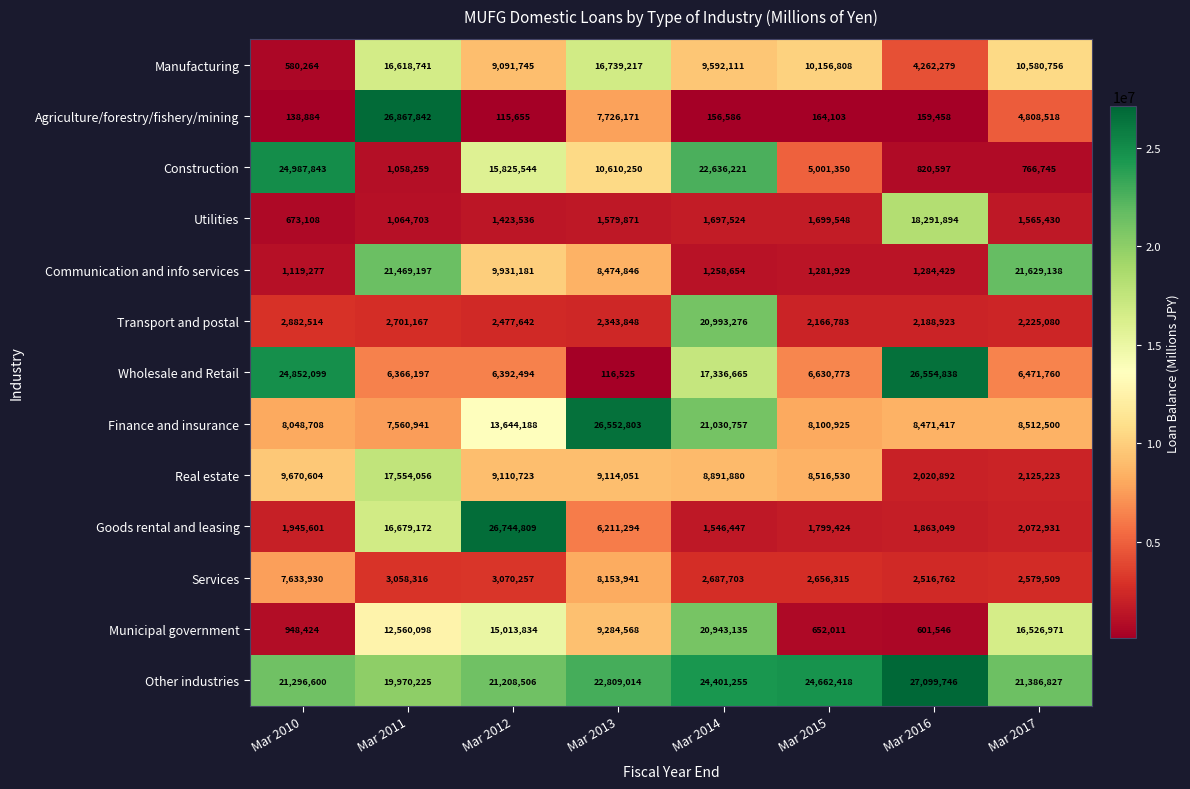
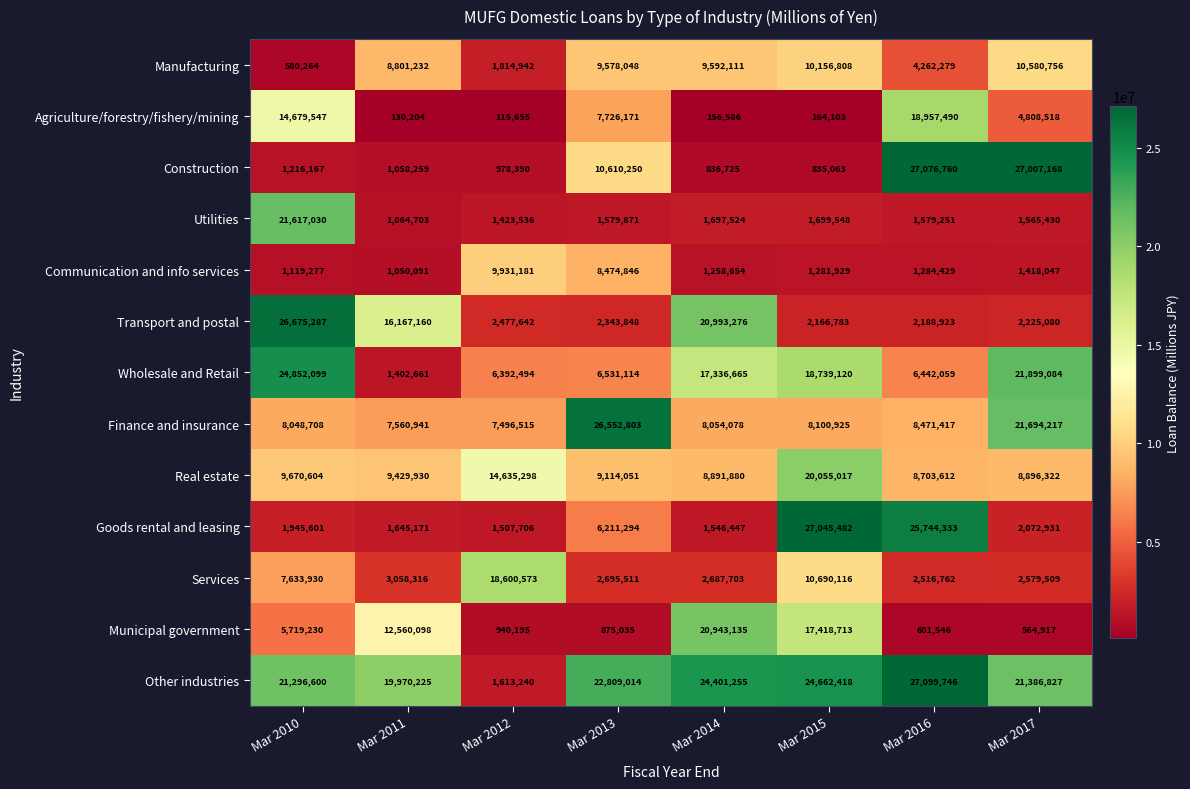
  {
    "Manufacturing": {
      "Mar 2010": "580,264",
-     "Mar 2011": "16,618,741",
-     "Mar 2012": "9,091,745",
-     "Mar 2013": "16,739,217",
+     "Mar 2011": "8,801,232",
+     "Mar 2012": "1,814,942",
+     "Mar 2013": "9,578,048",
      "Mar 2014": "9,592,111",
      "Mar 2015": "10,156,808",
      "Mar 2016": "4,262,279",
      "Mar 2017": "10,580,756"
    },
    "Agriculture/forestry/fishery/mining": {
-     "Mar 2010": "138,884",
-     "Mar 2011": "26,867,842",
+     "Mar 2010": "14,679,547",
+     "Mar 2011": "130,204",
      "Mar 2012": "115,655",
      "Mar 2013": "7,726,171",
      "Mar 2014": "156,586",
      "Mar 2015": "164,103",
-     "Mar 2016": "159,458",
+     "Mar 2016": "18,957,490",
      "Mar 2017": "4,808,518"
    },
    "Construction": {
-     "Mar 2010": "24,987,843",
+     "Mar 2010": "1,216,167",
      "Mar 2011": "1,058,259",
-     "Mar 2012": "15,825,544",
+     "Mar 2012": "978,390",
      "Mar 2013": "10,610,250",
-     "Mar 2014": "22,636,221",
-     "Mar 2015": "5,001,350",
-     "Mar 2016": "820,597",
-     "Mar 2017": "766,745"
+     "Mar 2014": "836,725",
+     "Mar 2015": "835,063",
+     "Mar 2016": "27,076,760",
+     "Mar 2017": "27,007,168"
    },
    "Utilities": {
-     "Mar 2010": "673,108",
+     "Mar 2010": "21,617,030",
      "Mar 2011": "1,064,703",
      "Mar 2012": "1,423,536",
      "Mar 2013": "1,579,871",
      "Mar 2014": "1,697,524",
      "Mar 2015": "1,699,548",
-     "Mar 2016": "18,291,894",
+     "Mar 2016": "1,579,251",
      "Mar 2017": "1,565,430"
    },
    "Communication and info services": {
      "Mar 2010": "1,119,277",
-     "Mar 2011": "21,469,197",
+     "Mar 2011": "1,050,091",
      "Mar 2012": "9,931,181",
      "Mar 2013": "8,474,846",
      "Mar 2014": "1,258,654",
      "Mar 2015": "1,281,929",
      "Mar 2016": "1,284,429",
-     "Mar 2017": "21,629,138"
+     "Mar 2017": "1,418,047"
    },
    "Transport and postal": {
-     "Mar 2010": "2,882,514",
-     "Mar 2011": "2,701,167",
+     "Mar 2010": "26,675,287",
+     "Mar 2011": "16,167,160",
      "Mar 2012": "2,477,642",
      "Mar 2013": "2,343,848",
      "Mar 2014": "20,993,276",
      "Mar 2015": "2,166,783",
      "Mar 2016": "2,188,923",
      "Mar 2017": "2,225,080"
    },
    "Wholesale and Retail": {
      "Mar 2010": "24,852,099",
-     "Mar 2011": "6,366,197",
+     "Mar 2011": "1,402,661",
      "Mar 2012": "6,392,494",
-     "Mar 2013": "116,525",
+     "Mar 2013": "6,531,114",
      "Mar 2014": "17,336,665",
-     "Mar 2015": "6,630,773",
-     "Mar 2016": "26,554,838",
-     "Mar 2017": "6,471,760"
+     "Mar 2015": "18,739,120",
+     "Mar 2016": "6,442,059",
+     "Mar 2017": "21,899,084"
    },
    "Finance and insurance": {
      "Mar 2010": "8,048,708",
      "Mar 2011": "7,560,941",
-     "Mar 2012": "13,644,188",
+     "Mar 2012": "7,496,515",
      "Mar 2013": "26,552,803",
-     "Mar 2014": "21,030,757",
+     "Mar 2014": "8,054,078",
      "Mar 2015": "8,100,925",
      "Mar 2016": "8,471,417",
-     "Mar 2017": "8,512,500"
+     "Mar 2017": "21,694,217"
    },
    "Real estate": {
      "Mar 2010": "9,670,604",
-     "Mar 2011": "17,554,056",
-     "Mar 2012": "9,110,723",
+     "Mar 2011": "9,429,930",
+     "Mar 2012": "14,635,298",
      "Mar 2013": "9,114,051",
      "Mar 2014": "8,891,880",
-     "Mar 2015": "8,516,530",
-     "Mar 2016": "2,020,892",
-     "Mar 2017": "2,125,223"
+     "Mar 2015": "20,055,017",
+     "Mar 2016": "8,703,612",
+     "Mar 2017": "8,896,322"
    },
    "Goods rental and leasing": {
      "Mar 2010": "1,945,601",
-     "Mar 2011": "16,679,172",
-     "Mar 2012": "26,744,809",
+     "Mar 2011": "1,645,171",
+     "Mar 2012": "1,507,706",
      "Mar 2013": "6,211,294",
      "Mar 2014": "1,546,447",
-     "Mar 2015": "1,799,424",
-     "Mar 2016": "1,863,049",
+     "Mar 2015": "27,045,482",
+     "Mar 2016": "25,744,333",
      "Mar 2017": "2,072,931"
    },
    "Services": {
      "Mar 2010": "7,633,930",
      "Mar 2011": "3,058,316",
-     "Mar 2012": "3,070,257",
-     "Mar 2013": "8,153,941",
+     "Mar 2012": "18,600,573",
+     "Mar 2013": "2,695,511",
      "Mar 2014": "2,687,703",
-     "Mar 2015": "2,656,315",
+     "Mar 2015": "10,690,116",
      "Mar 2016": "2,516,762",
      "Mar 2017": "2,579,509"
    },
    "Municipal government": {
-     "Mar 2010": "948,424",
+     "Mar 2010": "5,719,230",
      "Mar 2011": "12,560,098",
-     "Mar 2012": "15,013,834",
-     "Mar 2013": "9,284,568",
+     "Mar 2012": "940,195",
+     "Mar 2013": "875,035",
      "Mar 2014": "20,943,135",
-     "Mar 2015": "652,011",
+     "Mar 2015": "17,418,713",
      "Mar 2016": "601,546",
-     "Mar 2017": "16,526,971"
+     "Mar 2017": "564,917"
    },
    "Other industries": {
      "Mar 2010": "21,296,600",
      "Mar 2011": "19,970,225",
-     "Mar 2012": "21,208,506",
+     "Mar 2012": "1,613,240",
      "Mar 2013": "22,809,014",
      "Mar 2014": "24,401,255",
      "Mar 2015": "24,662,418",
      "Mar 2016": "27,099,746",
      "Mar 2017": "21,386,827"
    }
  }
